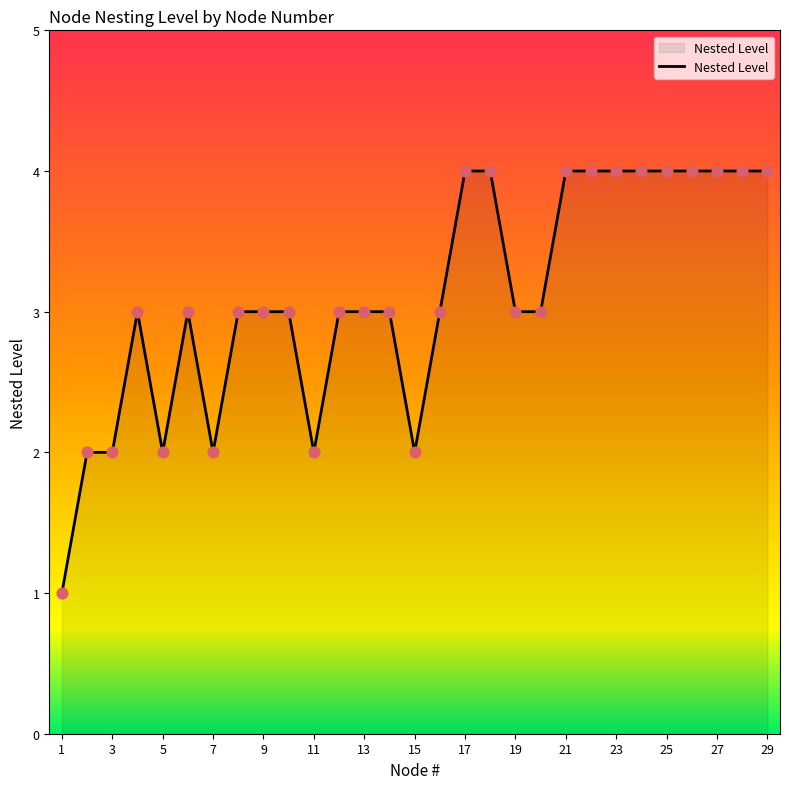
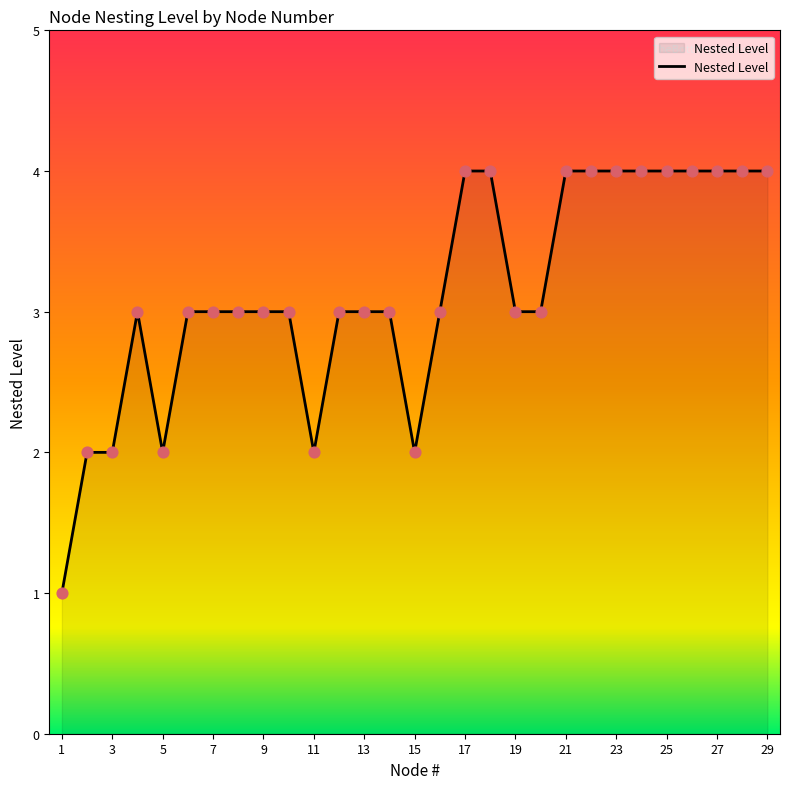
  {
    "1": 1,
    "3": 2,
    "5": 2,
-   "7": 2,
+   "7": 3,
    "9": 3,
    "11": 2,
    "13": 3,
    "15": 2,
    "17": 4,
    "19": 3,
    "21": 4,
    "23": 4,
    "25": 4,
    "27": 4,
    "29": 4
  }
